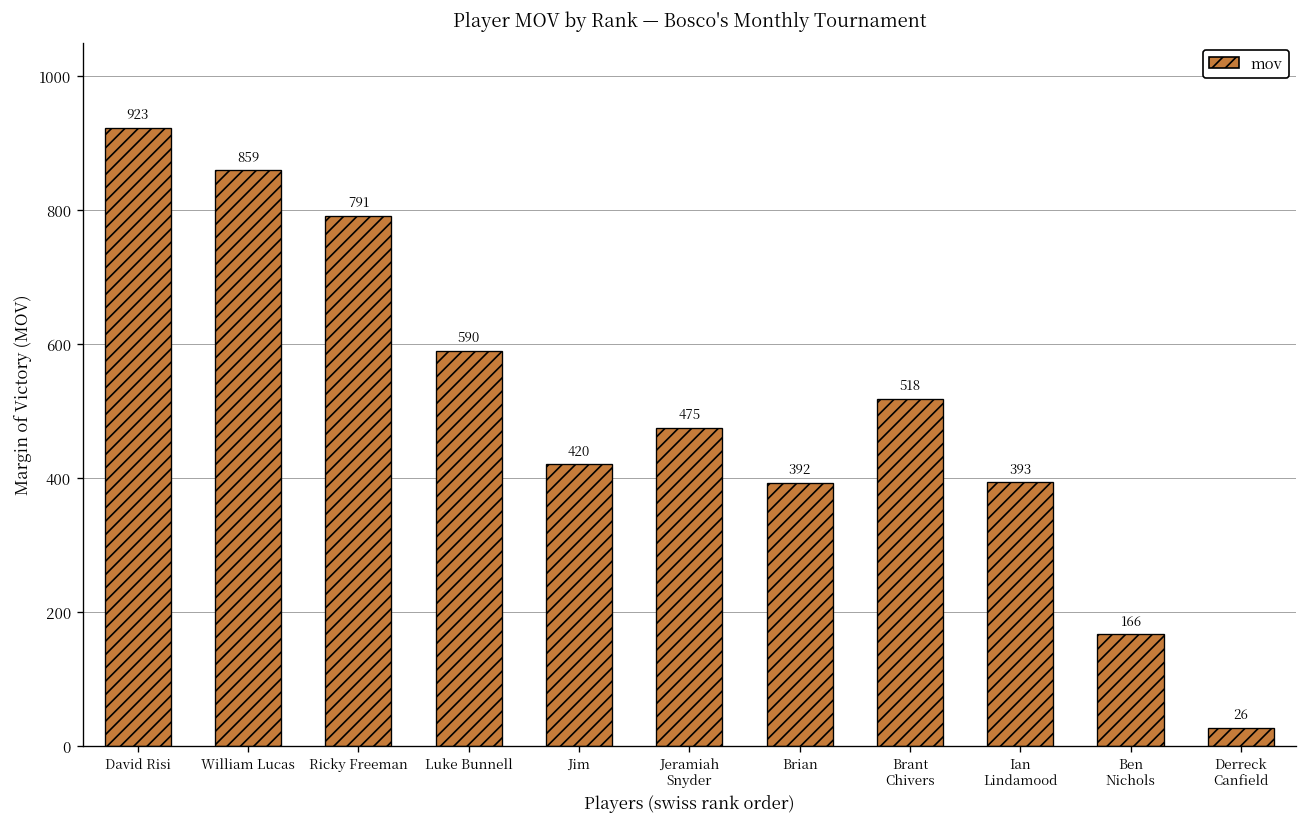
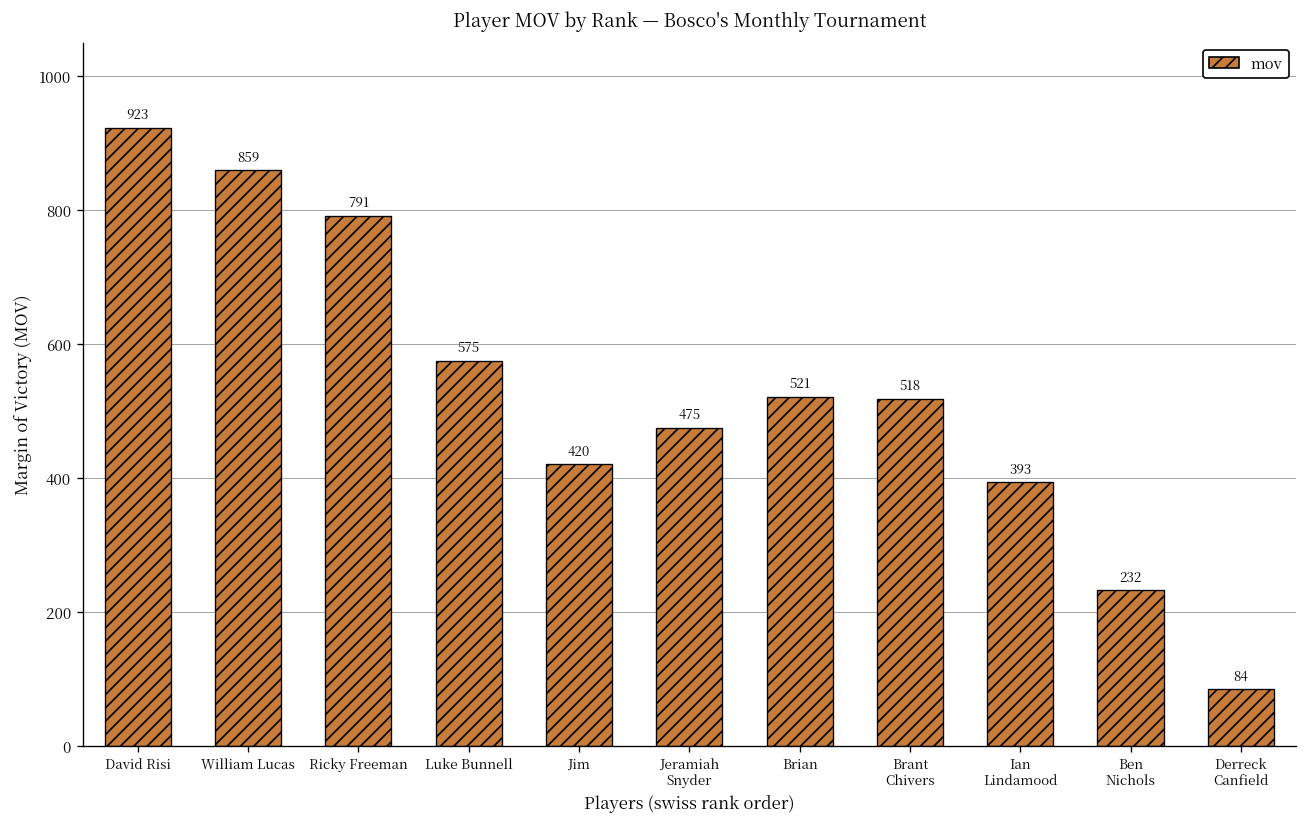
  {
    "David Risi": 923,
    "William Lucas": 859,
    "Ricky Freeman": 791,
-   "Luke Bunnell": 590,
+   "Luke Bunnell": 575,
    "Jim": 420,
    "Jeramiah Snyder": 475,
-   "Brian": 392,
+   "Brian": 521,
    "Brant Chivers": 518,
    "Ian Lindamood": 393,
-   "Ben Nichols": 166,
-   "Derreck Canfield": 26
+   "Ben Nichols": 232,
+   "Derreck Canfield": 84
  }
